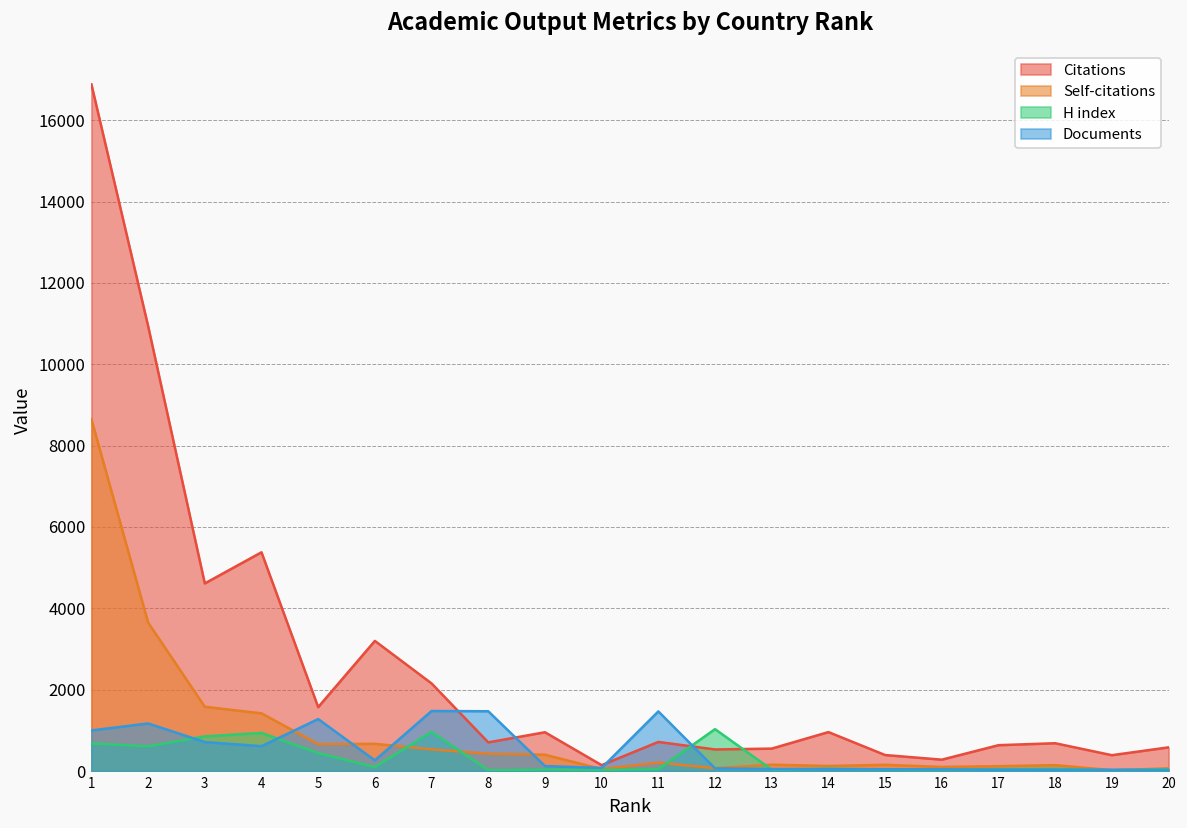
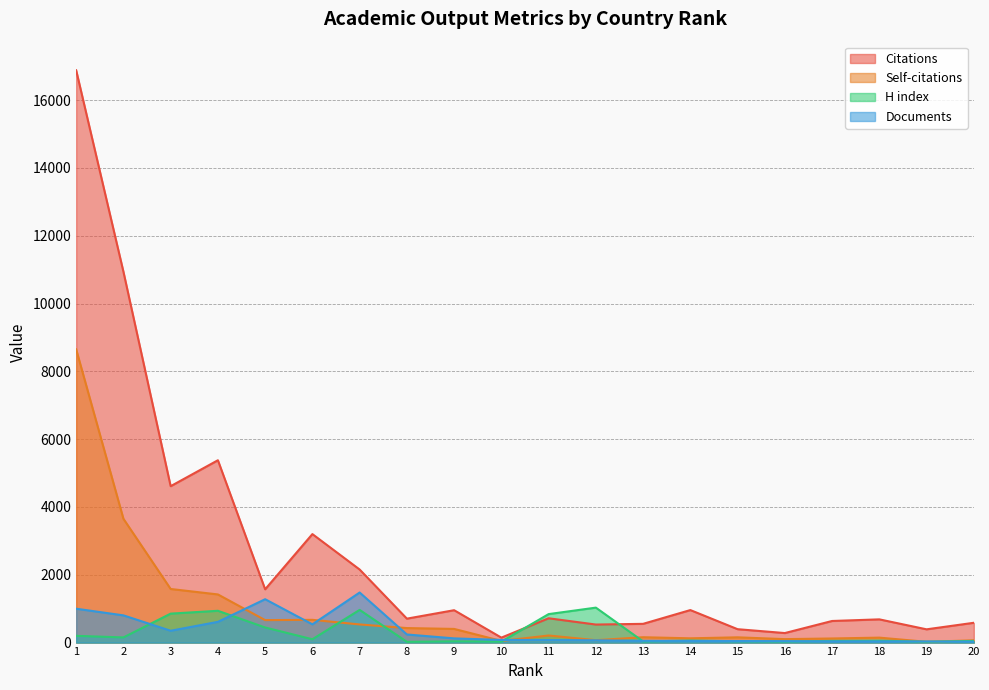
  {
    "H index": {
-     "1": 700,
-     "2": 600,
+     "1": 200,
+     "2": 200,
      "3": 900,
      "4": 900,
      "5": 400,
      "6": 100,
      "7": 1000,
      "8": 0,
      "9": 0,
-     "11": 0,
+     "11": 800,
      "12": 1000
    },
    "Documents": {
      "1": 1000,
-     "2": 1200,
-     "3": 700,
+     "2": 800,
+     "3": 300,
      "4": 600,
      "5": 1300,
-     "6": 300,
+     "6": 500,
      "7": 1500,
-     "8": 1500,
+     "8": 200,
      "9": 100,
-     "11": 1500
+     "11": 100
    }
  }
